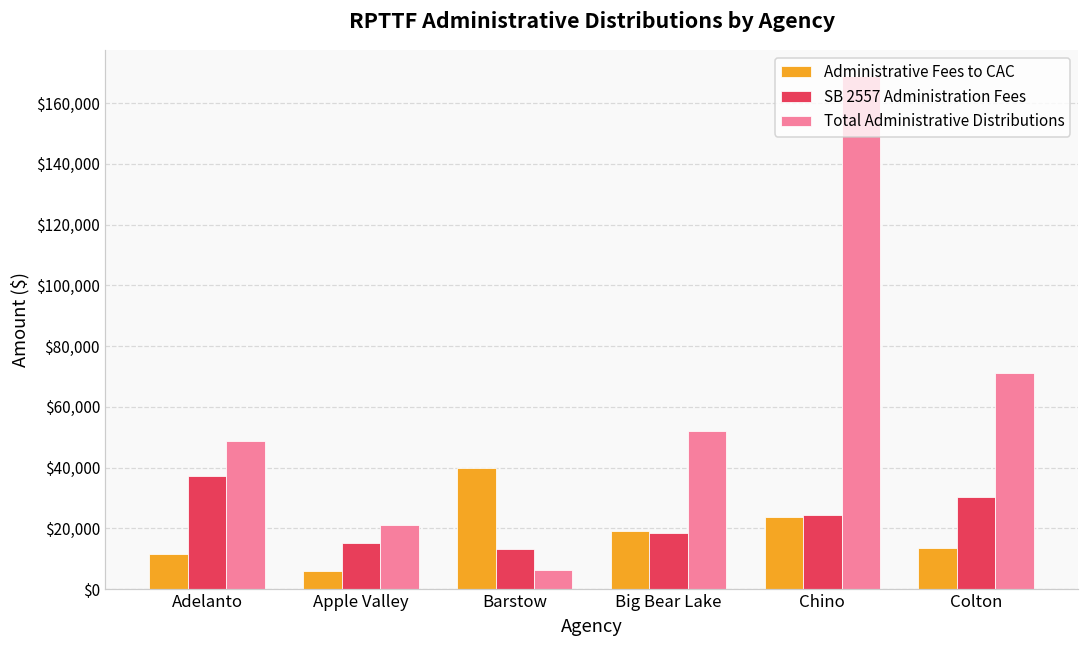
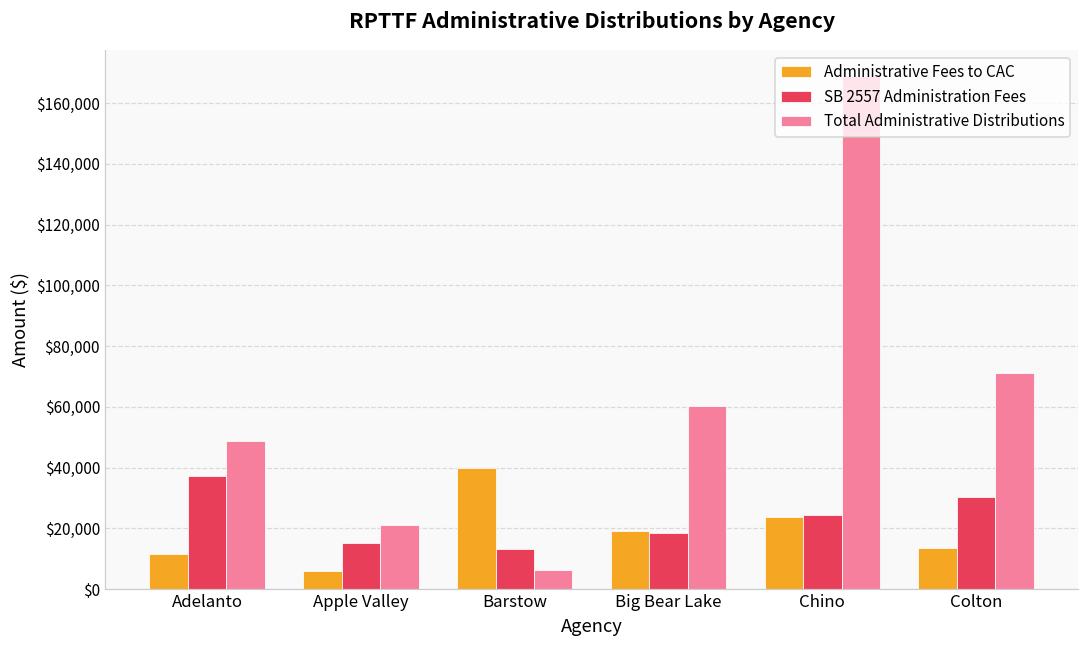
  {
    "Administrative Fees to CAC": {
      "Adelanto": "$12,000",
      "Apple Valley": "$6,000",
      "Barstow": "$40,000",
      "Big Bear Lake": "$19,000",
      "Chino": "$24,000",
      "Colton": "$13,000"
    },
    "SB 2557 Administration Fees": {
      "Adelanto": "$37,000",
      "Apple Valley": "$15,000",
      "Barstow": "$13,000",
      "Big Bear Lake": "$19,000",
      "Chino": "$24,000",
      "Colton": "$30,000"
    },
    "Total Administrative Distributions": {
      "Adelanto": "$49,000",
      "Apple Valley": "$21,000",
      "Barstow": "$6,000",
-     "Big Bear Lake": "$52,000",
+     "Big Bear Lake": "$60,000",
      "Colton": "$71,000"
    }
  }
